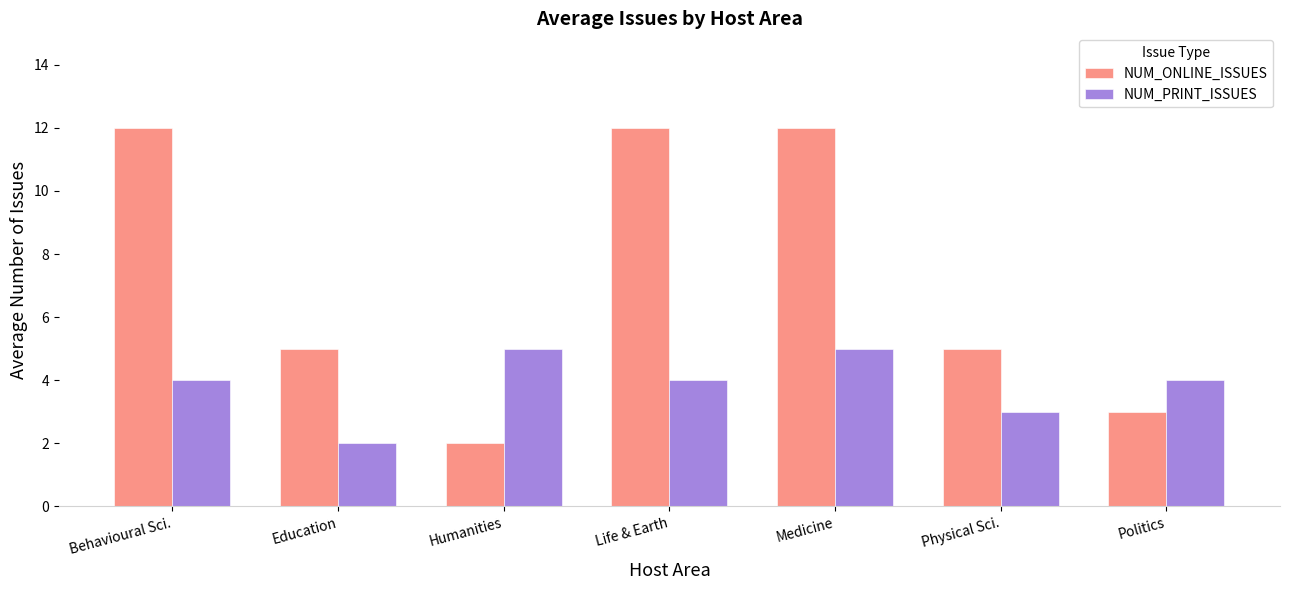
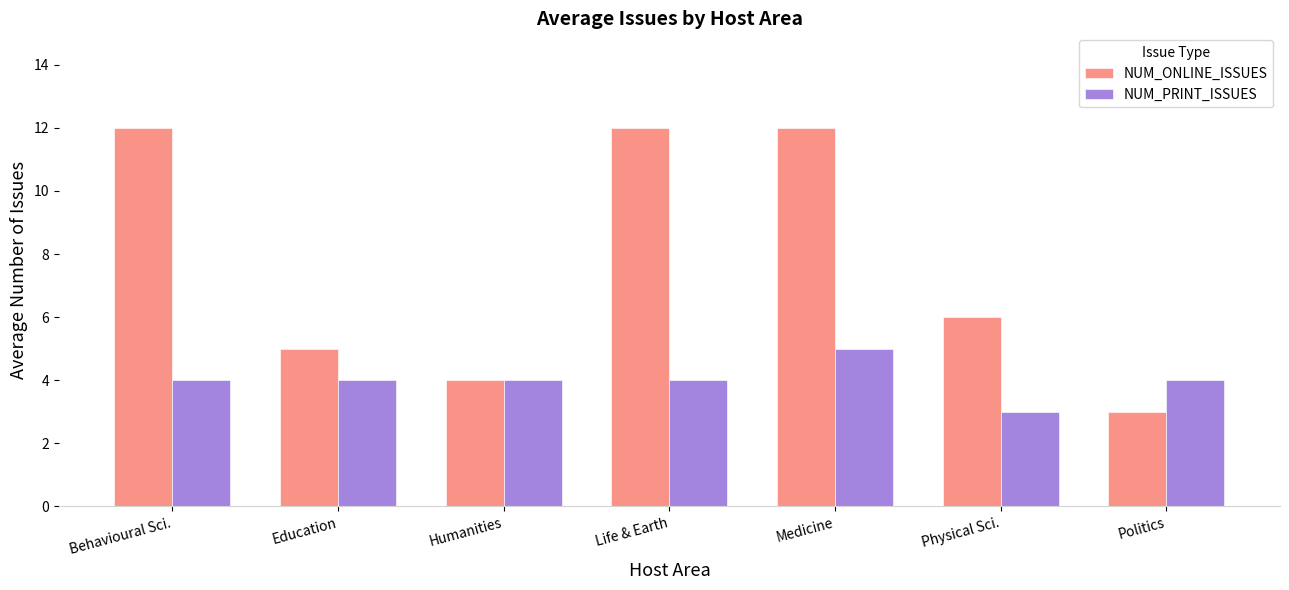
  {
    "NUM_ONLINE_ISSUES": {
      "Behavioural Sci.": 12,
      "Education": 5,
-     "Humanities": 2,
+     "Humanities": 4,
      "Life & Earth": 12,
      "Medicine": 12,
-     "Physical Sci.": 5,
+     "Physical Sci.": 6,
      "Politics": 3
    },
    "NUM_PRINT_ISSUES": {
      "Behavioural Sci.": 4,
-     "Education": 2,
-     "Humanities": 5,
+     "Education": 4,
+     "Humanities": 4,
      "Life & Earth": 4,
      "Medicine": 5,
      "Physical Sci.": 3,
      "Politics": 4
    }
  }
